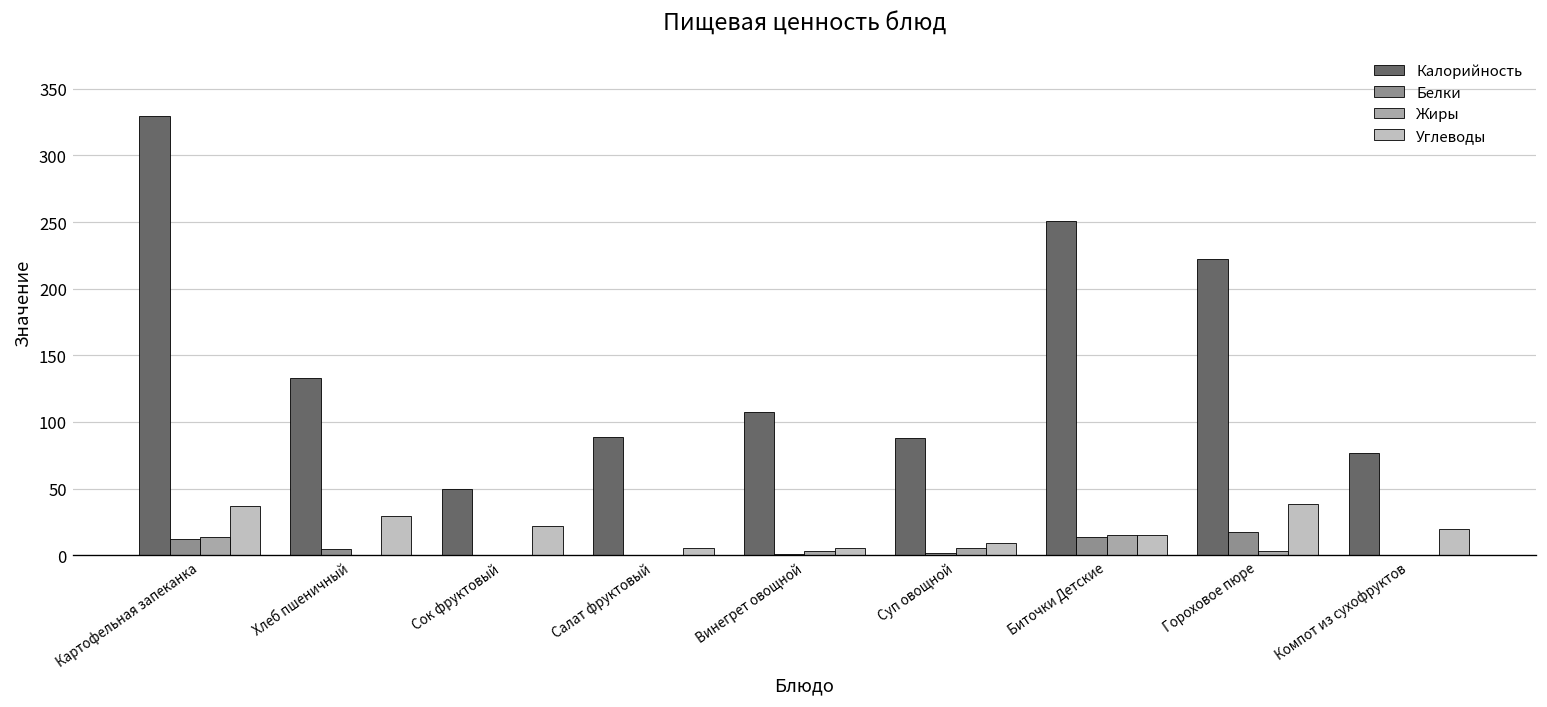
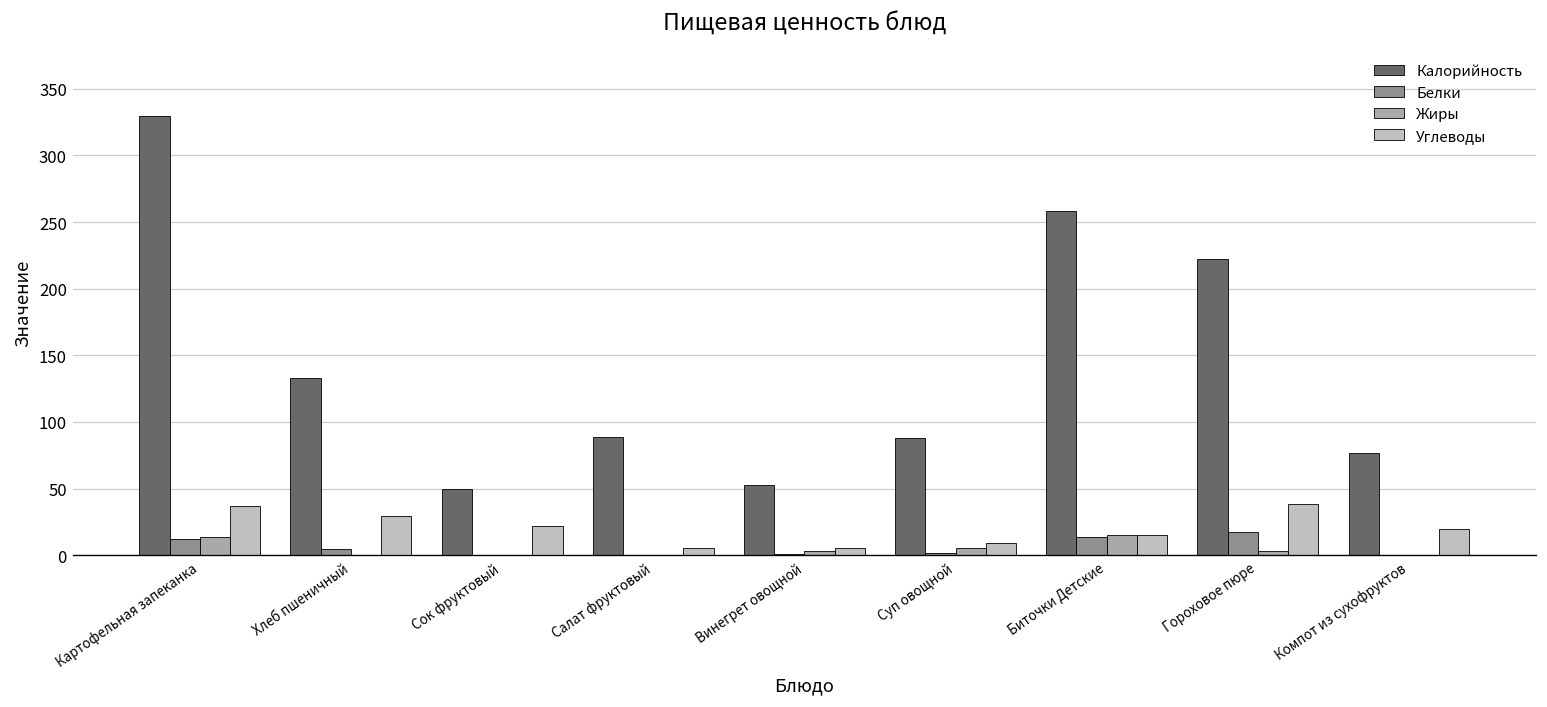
  {
    "Калорийность": {
      "Картофельная запеканка": 330,
      "Хлеб пшеничный": 133,
      "Сок фруктовый": 50,
      "Салат фруктовый": 89,
-     "Винегрет овощной": 107,
+     "Винегрет овощной": 53,
      "Суп овощной": 88,
-     "Биточки Детские": 251,
+     "Биточки Детские": 258,
      "Гороховое пюре": 223,
      "Компот из сухофруктов": 77
    }
  }
